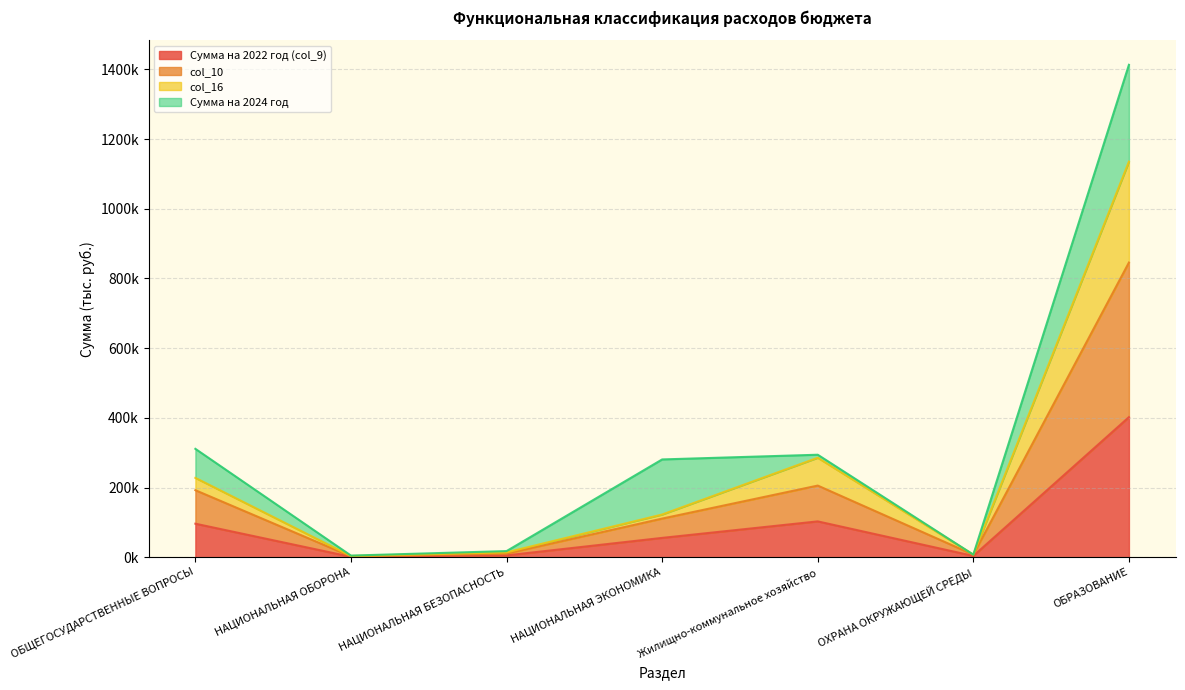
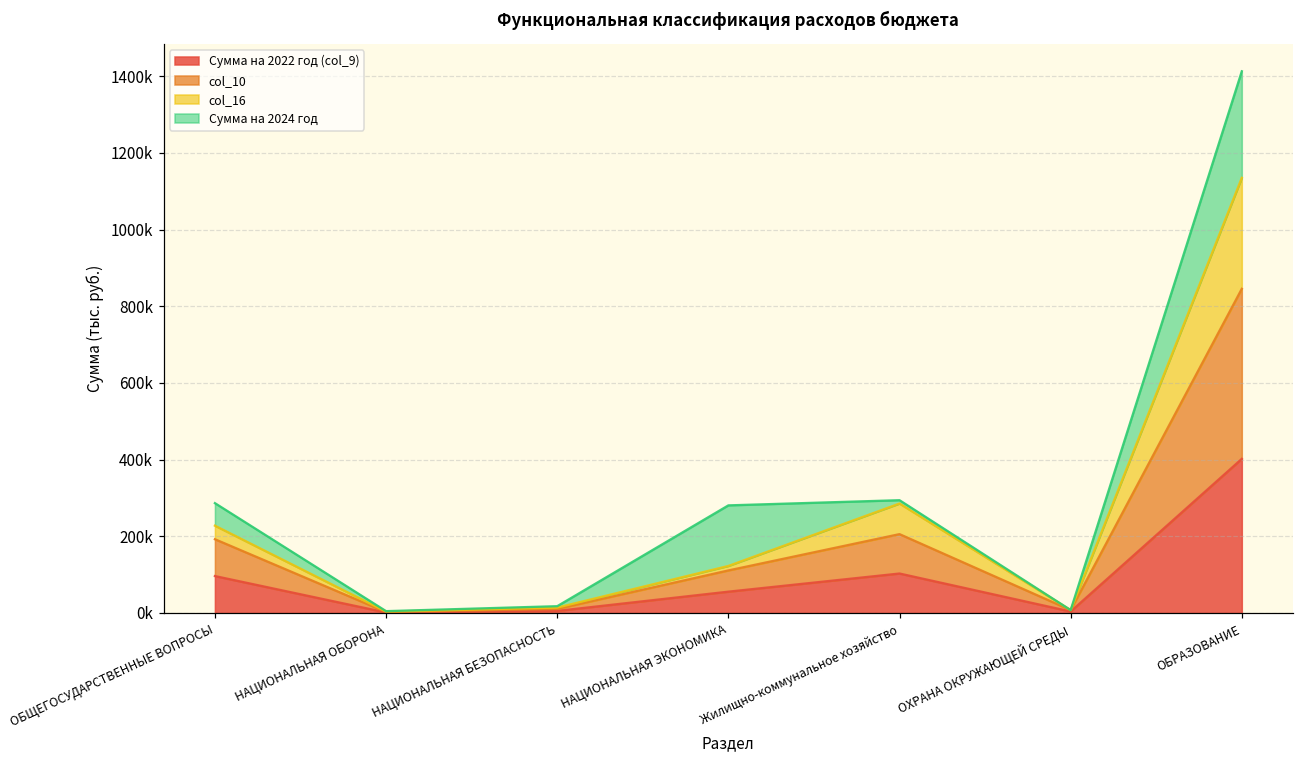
  {
    "col_16": {
      "ОБЩЕГОСУДАРСТВЕННЫЕ ВОПРОСЫ": 40000,
      "НАЦИОНАЛЬНАЯ ЭКОНОМИКА": 10000,
      "Жилищно-коммунальное хозяйство": 80000,
      "ОБРАЗОВАНИЕ": 290000
    },
    "Сумма на 2024 год": {
-     "ОБЩЕГОСУДАРСТВЕННЫЕ ВОПРОСЫ": 80000,
+     "ОБЩЕГОСУДАРСТВЕННЫЕ ВОПРОСЫ": 60000,
      "НАЦИОНАЛЬНАЯ ЭКОНОМИКА": 160000,
      "Жилищно-коммунальное хозяйство": 10000,
      "ОБРАЗОВАНИЕ": 280000
    }
  }
